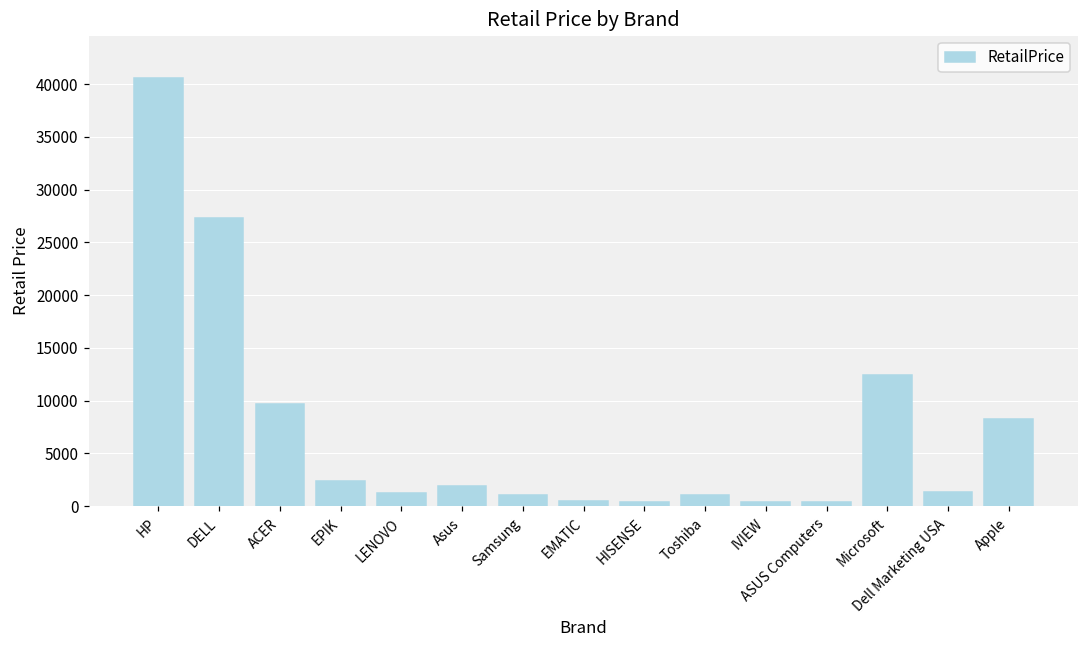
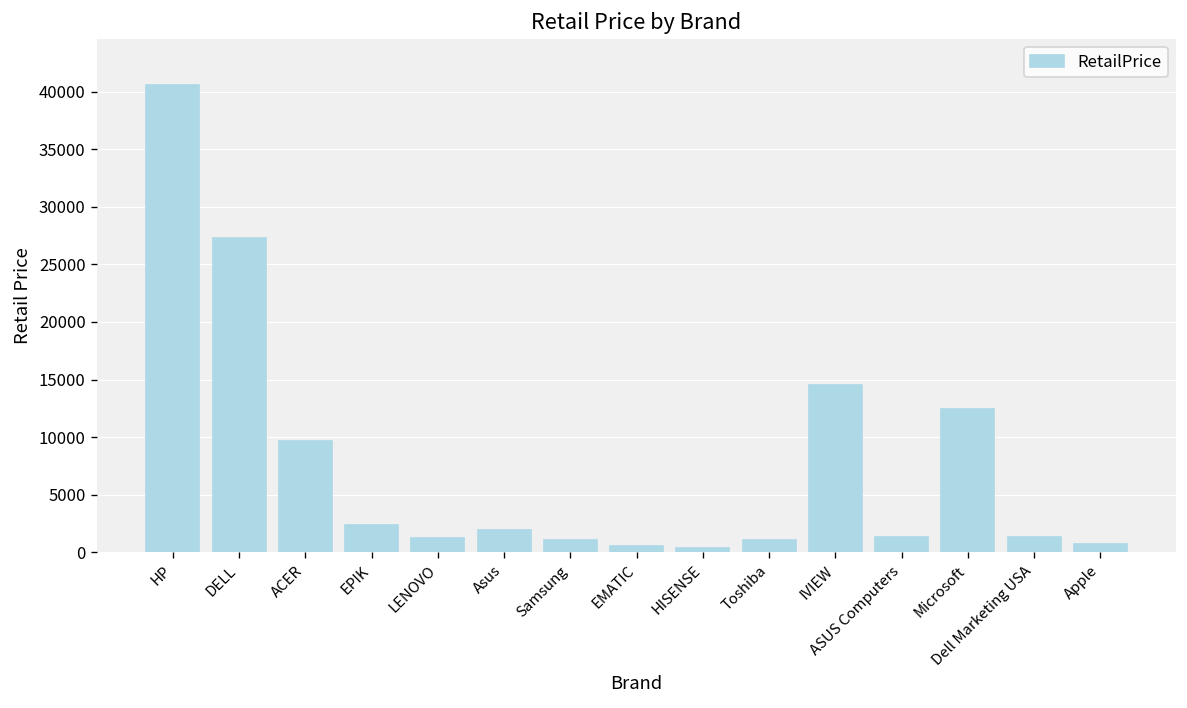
  {
    "HP": 41000,
    "DELL": 27000,
    "ACER": 10000,
    "EPIK": 2000,
    "LENOVO": 1000,
    "Asus": 2000,
    "Samsung": 1000,
    "EMATIC": 1000,
    "HISENSE": 0,
    "Toshiba": 1000,
-   "IVIEW": 0,
-   "ASUS Computers": 0,
+   "IVIEW": 15000,
+   "ASUS Computers": 1000,
    "Microsoft": 12000,
    "Dell Marketing USA": 1000,
-   "Apple": 8000
+   "Apple": 1000
  }
